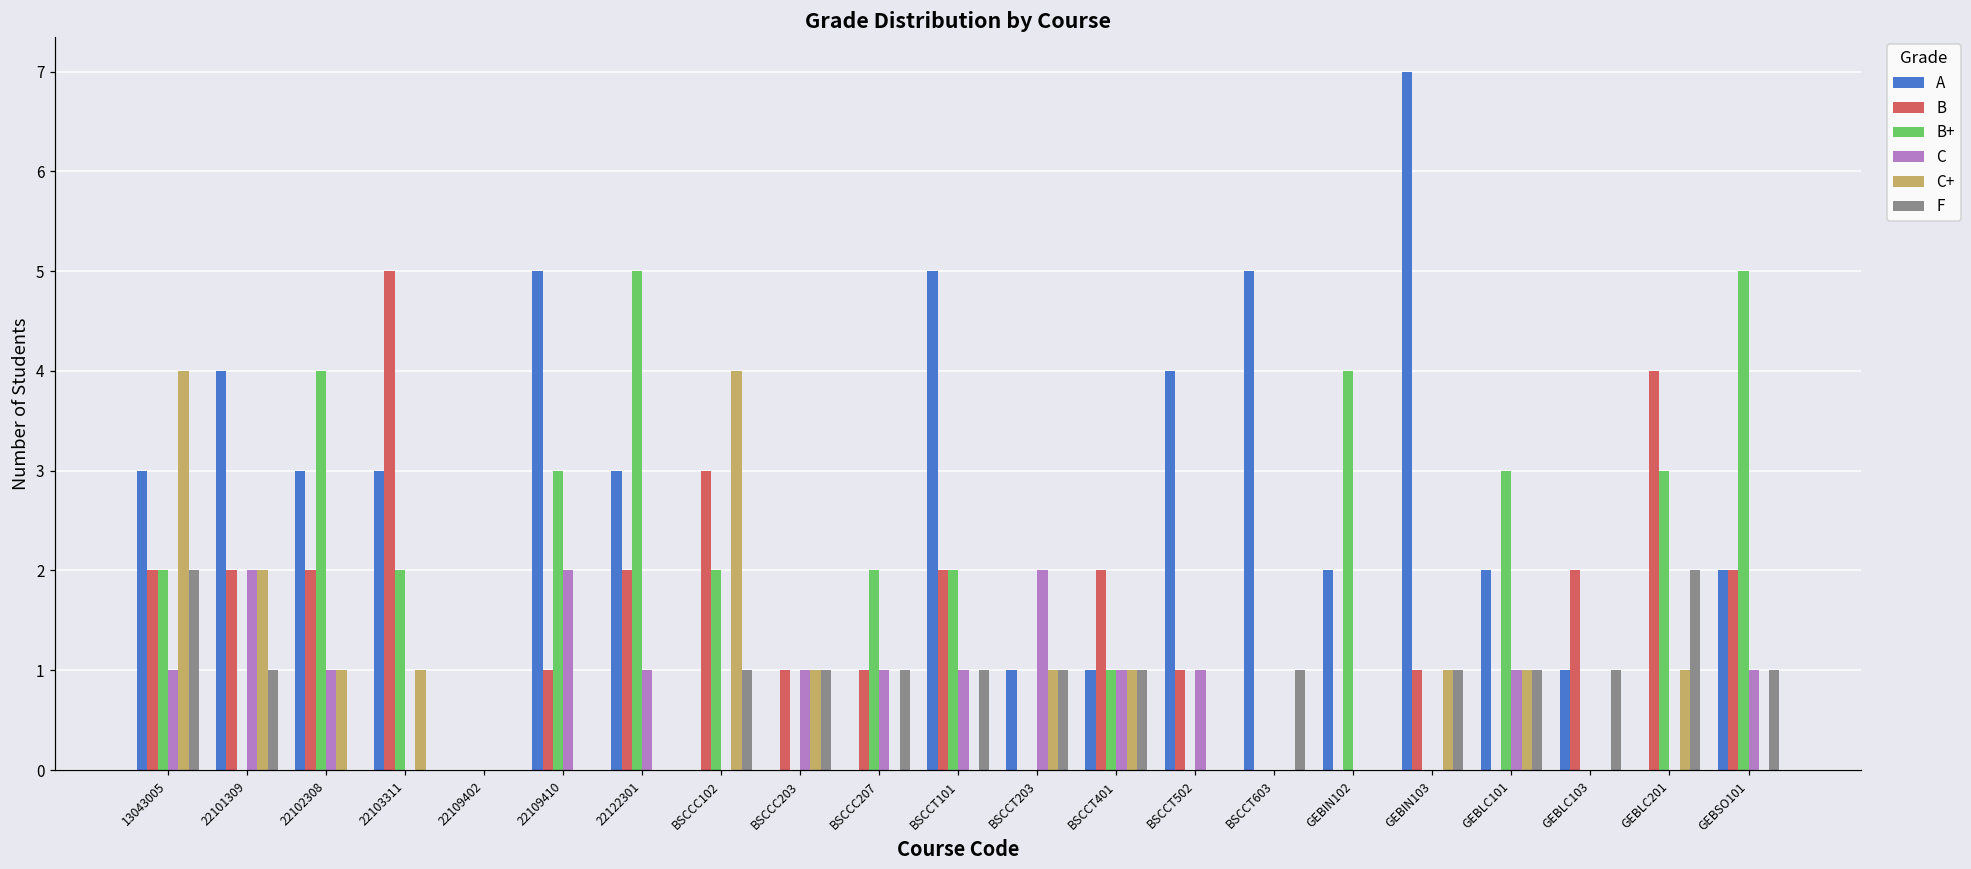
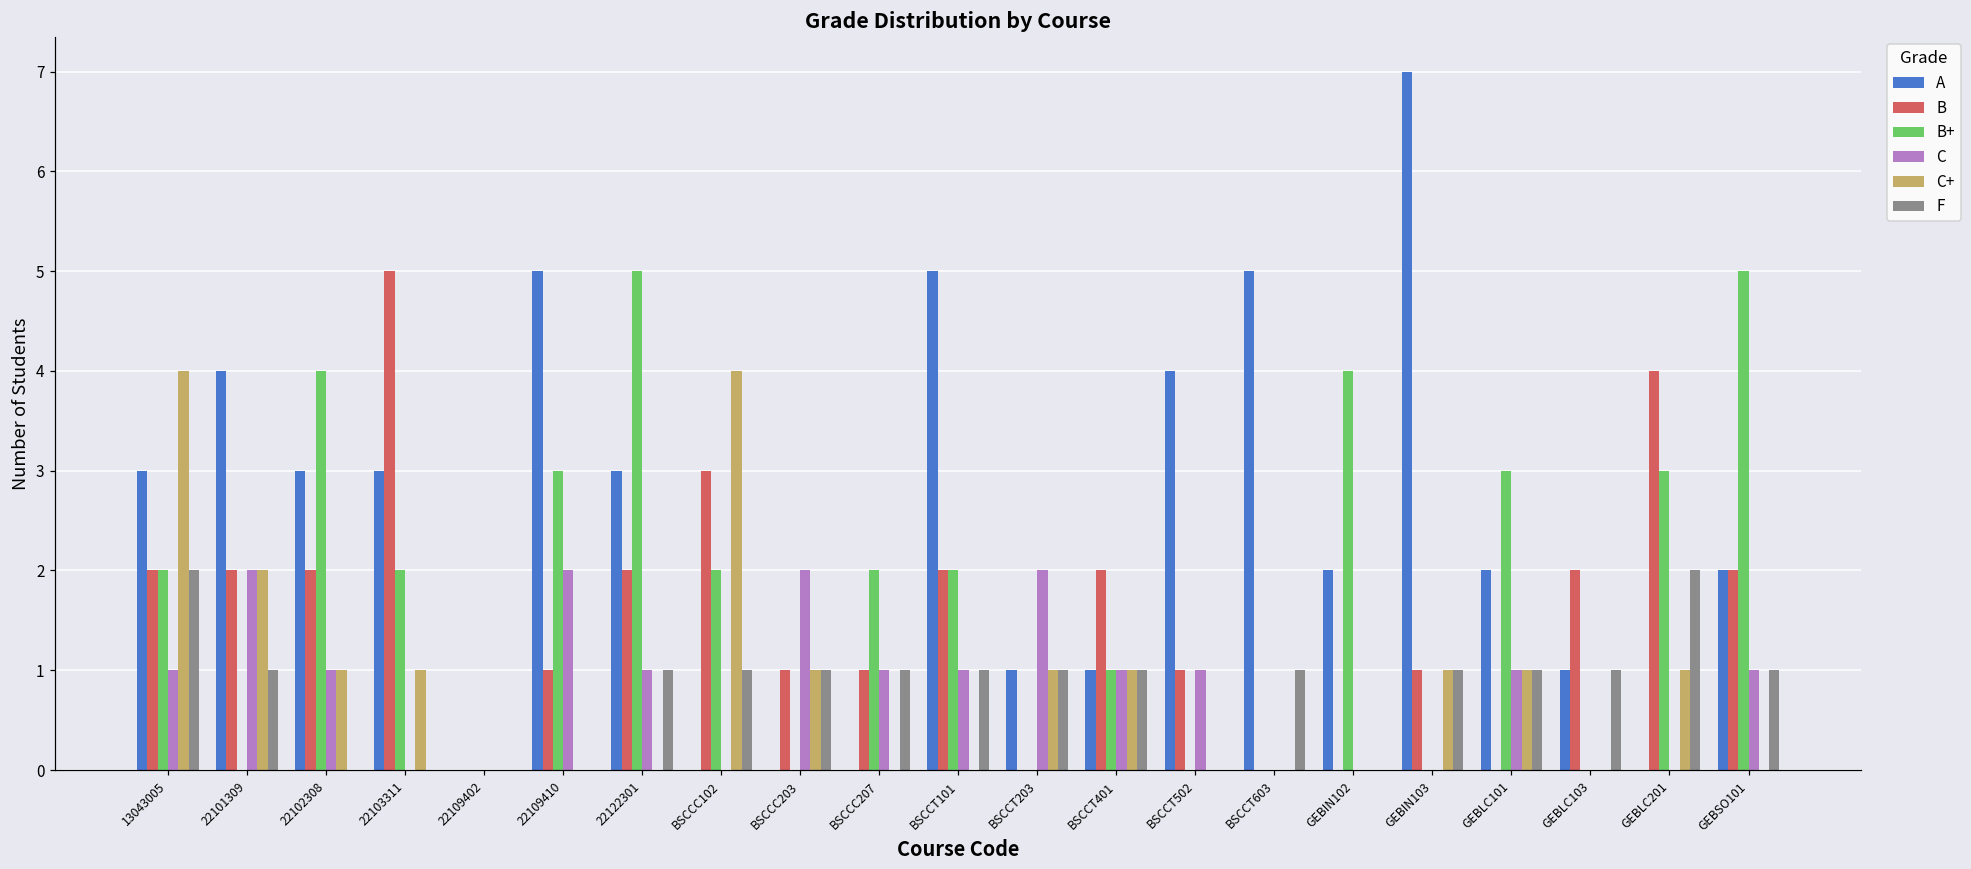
  {
    "A": {
      "13043005": 3,
      "22101309": 4,
      "22102308": 3,
      "22103311": 3,
      "22109402": 0,
      "22109410": 5,
      "22122301": 3,
      "BSCCC102": 0,
      "BSCCC203": 0,
      "BSCCC207": 0,
      "BSCCT101": 5,
      "BSCCT203": 1,
      "BSCCT401": 1,
      "BSCCT502": 4,
      "BSCCT603": 5,
      "GEBIN102": 2,
      "GEBIN103": 7,
      "GEBLC101": 2,
      "GEBLC103": 1,
      "GEBLC201": 0,
      "GEBSO101": 2
    },
    "B": {
      "13043005": 2,
      "22101309": 2,
      "22102308": 2,
      "22103311": 5,
      "22109402": 0,
      "22109410": 1,
      "22122301": 2,
      "BSCCC102": 3,
      "BSCCC203": 1,
      "BSCCC207": 1,
      "BSCCT101": 2,
      "BSCCT203": 0,
      "BSCCT401": 2,
      "BSCCT502": 1,
      "BSCCT603": 0,
      "GEBIN102": 0,
      "GEBIN103": 1,
      "GEBLC101": 0,
      "GEBLC103": 2,
      "GEBLC201": 4,
      "GEBSO101": 2
    },
    "B+": {
      "13043005": 2,
      "22101309": 0,
      "22102308": 4,
      "22103311": 2,
      "22109402": 0,
      "22109410": 3,
      "22122301": 5,
      "BSCCC102": 2,
      "BSCCC203": 0,
      "BSCCC207": 2,
      "BSCCT101": 2,
      "BSCCT203": 0,
      "BSCCT401": 1,
      "BSCCT502": 0,
      "BSCCT603": 0,
      "GEBIN102": 4,
      "GEBIN103": 0,
      "GEBLC101": 3,
      "GEBLC103": 0,
      "GEBLC201": 3,
      "GEBSO101": 5
    },
    "C": {
      "13043005": 1,
      "22101309": 2,
      "22102308": 1,
      "22103311": 0,
      "22109402": 0,
      "22109410": 2,
      "22122301": 1,
      "BSCCC102": 0,
-     "BSCCC203": 1,
+     "BSCCC203": 2,
      "BSCCC207": 1,
      "BSCCT101": 1,
      "BSCCT203": 2,
      "BSCCT401": 1,
      "BSCCT502": 1,
      "BSCCT603": 0,
      "GEBIN102": 0,
      "GEBIN103": 0,
      "GEBLC101": 1,
      "GEBLC103": 0,
      "GEBLC201": 0,
      "GEBSO101": 1
    },
    "C+": {
      "13043005": 4,
      "22101309": 2,
      "22102308": 1,
      "22103311": 1,
      "22109402": 0,
      "22109410": 0,
      "22122301": 0,
      "BSCCC102": 4,
      "BSCCC203": 1,
      "BSCCC207": 0,
      "BSCCT101": 0,
      "BSCCT203": 1,
      "BSCCT401": 1,
      "BSCCT502": 0,
      "BSCCT603": 0,
      "GEBIN102": 0,
      "GEBIN103": 1,
      "GEBLC101": 1,
      "GEBLC103": 0,
      "GEBLC201": 1,
      "GEBSO101": 0
    },
    "F": {
      "13043005": 2,
      "22101309": 1,
      "22102308": 0,
      "22103311": 0,
      "22109402": 0,
      "22109410": 0,
-     "22122301": 0,
+     "22122301": 1,
      "BSCCC102": 1,
      "BSCCC203": 1,
      "BSCCC207": 1,
      "BSCCT101": 1,
      "BSCCT203": 1,
      "BSCCT401": 1,
      "BSCCT502": 0,
      "BSCCT603": 1,
      "GEBIN102": 0,
      "GEBIN103": 1,
      "GEBLC101": 1,
      "GEBLC103": 1,
      "GEBLC201": 2,
      "GEBSO101": 1
    }
  }
